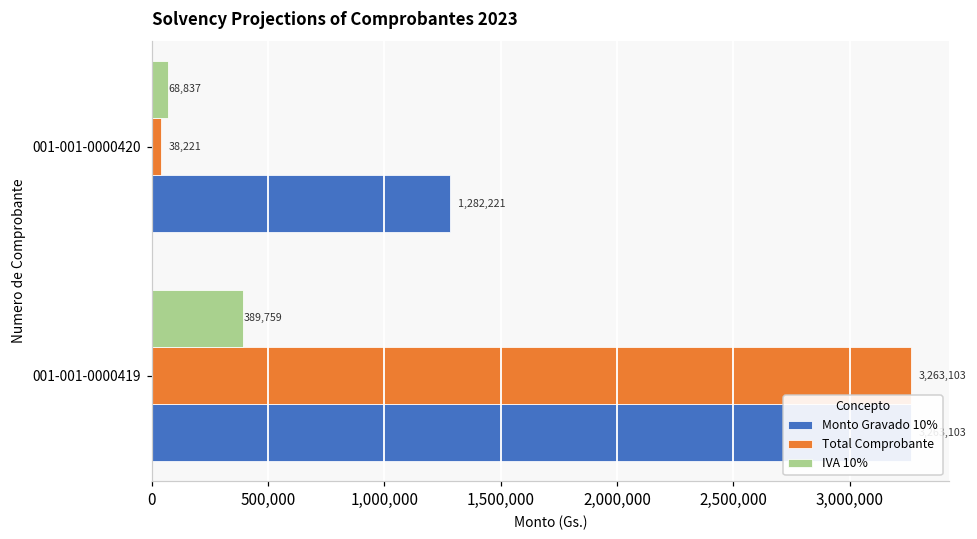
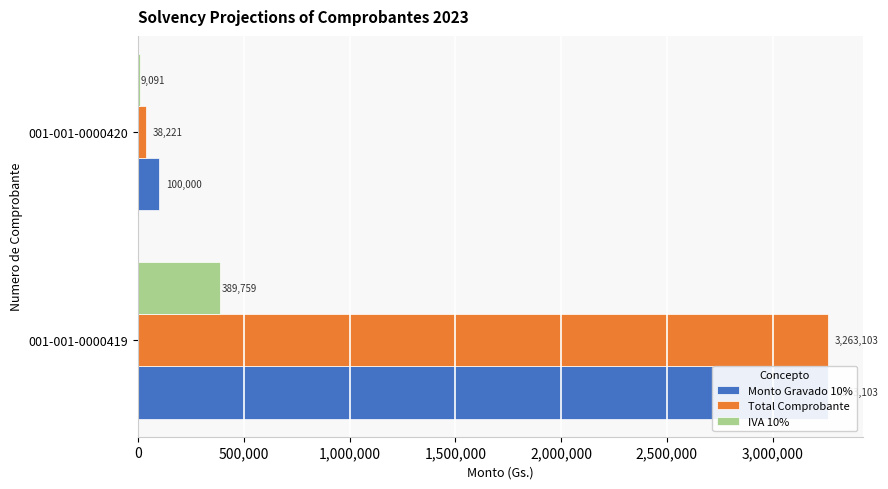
  {
    "Monto Gravado 10%": {
-     "001-001-0000420": "1,282,221"
+     "001-001-0000420": "100,000"
    },
    "Total Comprobante": {
      "001-001-0000420": "38,221",
      "001-001-0000419": "3,263,103"
    },
    "IVA 10%": {
-     "001-001-0000420": "68,837",
+     "001-001-0000420": "9,091",
      "001-001-0000419": "389,759"
    }
  }
